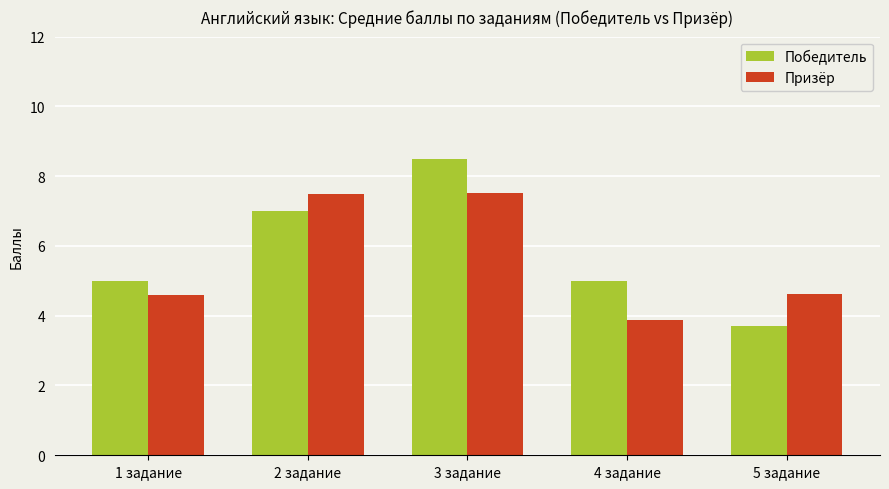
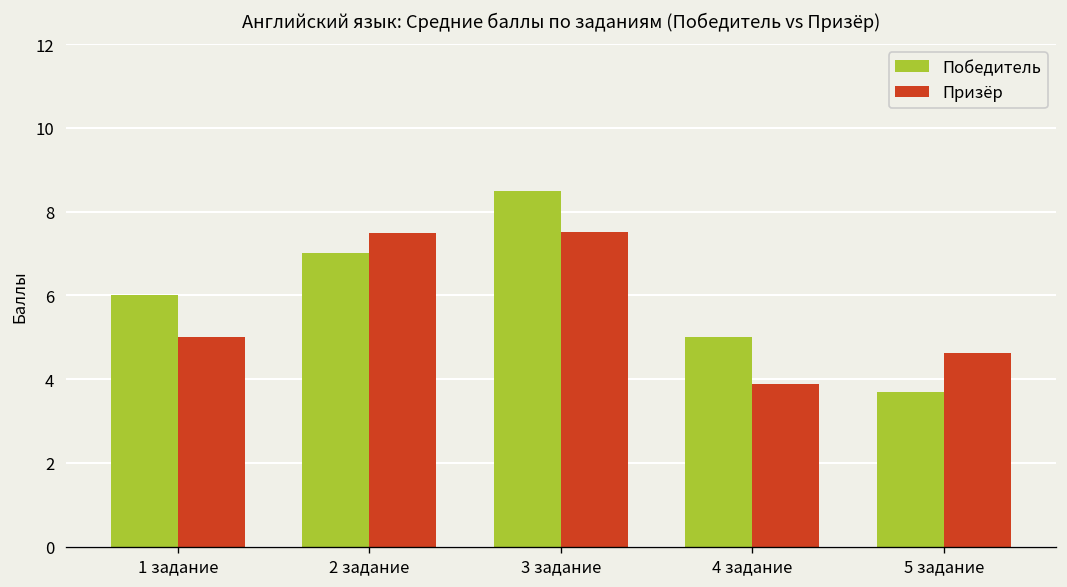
  {
    "Победитель": {
-     "1 задание": 5,
+     "1 задание": 6,
      "2 задание": 7,
      "3 задание": 8.5,
      "4 задание": 5,
      "5 задание": 3.7
    },
    "Призёр": {
-     "1 задание": 4.6,
+     "1 задание": 5.0,
      "2 задание": 7.5,
      "3 задание": 7.5,
      "4 задание": 3.9,
      "5 задание": 4.6
    }
  }
